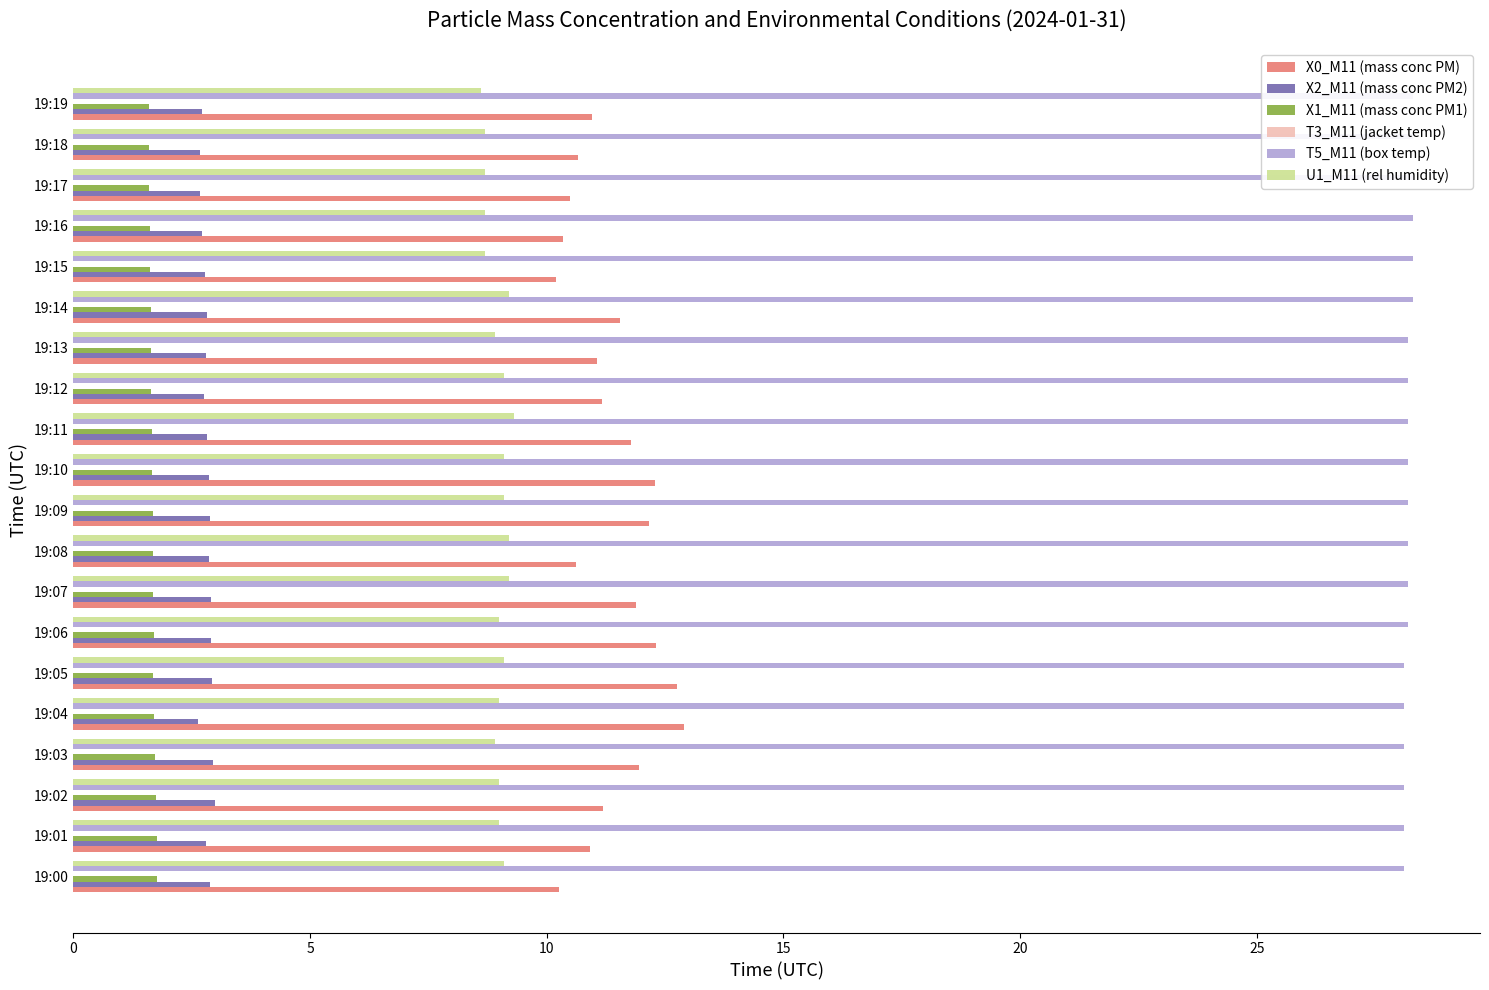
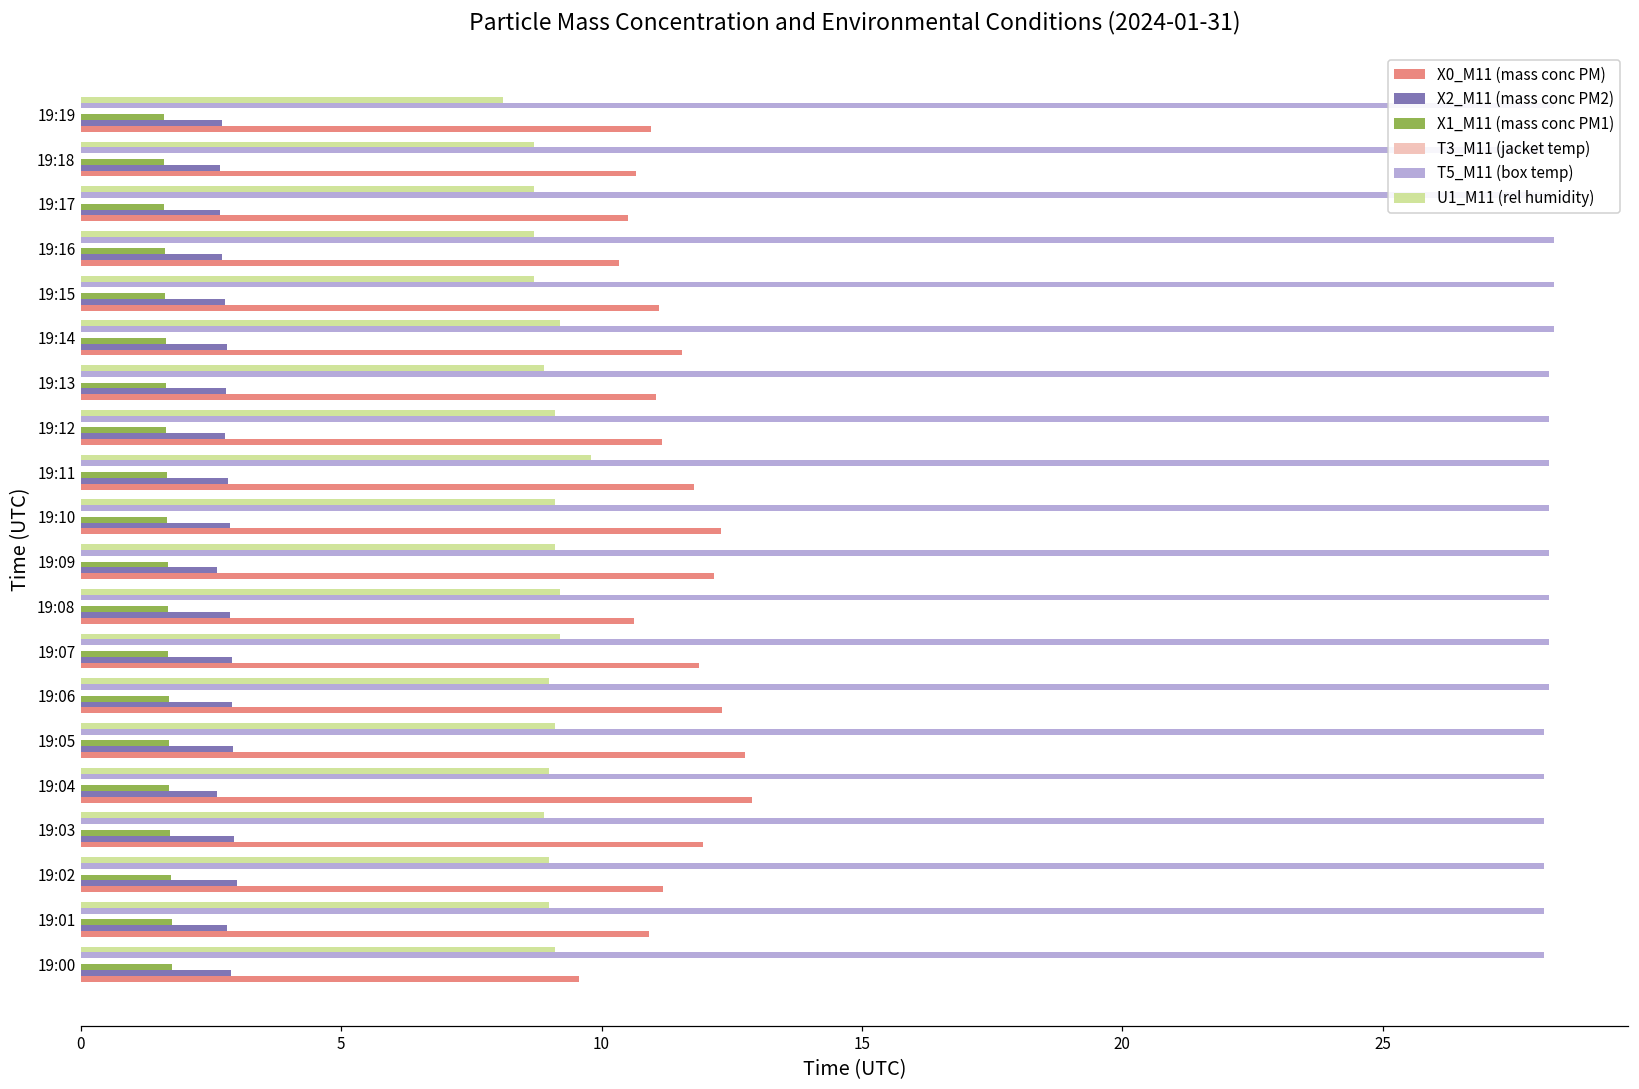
  {
    "X0_M11 (mass conc PM)": {
      "19:19": 11.0,
      "19:18": 10.7,
      "19:17": 10.5,
      "19:16": 10.3,
-     "19:15": 10.2,
+     "19:15": 11.1,
      "19:14": 11.6,
      "19:13": 11.1,
      "19:12": 11.2,
      "19:11": 11.8,
      "19:10": 12.3,
      "19:09": 12.2,
      "19:08": 10.6,
      "19:07": 11.9,
      "19:06": 12.3,
      "19:05": 12.8,
      "19:04": 12.9,
      "19:03": 11.9,
      "19:02": 11.2,
      "19:01": 10.9,
-     "19:00": 10.3
+     "19:00": 9.6
    },
    "X2_M11 (mass conc PM2)": {
      "19:19": 2.7,
      "19:18": 2.7,
      "19:17": 2.7,
      "19:16": 2.7,
      "19:15": 2.8,
      "19:14": 2.8,
      "19:13": 2.8,
      "19:12": 2.8,
      "19:11": 2.8,
      "19:10": 2.9,
-     "19:09": 2.9,
+     "19:09": 2.6,
      "19:08": 2.9,
      "19:07": 2.9,
      "19:06": 2.9,
      "19:05": 2.9,
      "19:04": 2.6,
      "19:03": 2.9,
      "19:02": 3.0,
      "19:01": 2.8,
      "19:00": 2.9
    },
    "X1_M11 (mass conc PM1)": {
      "19:19": 1.6,
      "19:18": 1.6,
      "19:17": 1.6,
      "19:16": 1.6,
      "19:15": 1.6,
      "19:14": 1.6,
      "19:13": 1.6,
      "19:12": 1.6,
      "19:11": 1.7,
      "19:10": 1.7,
      "19:09": 1.7,
      "19:08": 1.7,
      "19:07": 1.7,
      "19:06": 1.7,
      "19:05": 1.7,
      "19:04": 1.7,
      "19:03": 1.7,
      "19:02": 1.7,
      "19:01": 1.8,
      "19:00": 1.8
    },
    "T3_M11 (jacket temp)": {
      "19:19": 0.0,
      "19:18": 0.0,
      "19:17": 0.0,
      "19:16": 0.0,
      "19:15": 0.0,
      "19:14": 0.0,
      "19:13": 0.0,
      "19:12": 0.0,
      "19:11": 0.0,
      "19:10": 0.0,
      "19:09": 0.0,
      "19:08": 0.0,
      "19:07": 0.0,
      "19:06": 0.0,
      "19:05": 0.0,
      "19:04": 0.0,
      "19:03": 0.0,
      "19:02": 0.0,
      "19:01": 0.0,
      "19:00": 0.0
    },
    "T5_M11 (box temp)": {
      "19:16": 28.3,
      "19:15": 28.3,
      "19:14": 28.3,
      "19:13": 28.2,
      "19:12": 28.2,
      "19:11": 28.2,
      "19:10": 28.2,
      "19:09": 28.2,
      "19:08": 28.2,
      "19:07": 28.2,
      "19:06": 28.2,
      "19:05": 28.1,
      "19:04": 28.1,
      "19:03": 28.1,
      "19:02": 28.1,
      "19:01": 28.1,
      "19:00": 28.1
    },
    "U1_M11 (rel humidity)": {
-     "19:19": 8.6,
+     "19:19": 8.1,
      "19:18": 8.7,
      "19:17": 8.7,
      "19:16": 8.7,
      "19:15": 8.7,
      "19:14": 9.2,
      "19:13": 8.9,
      "19:12": 9.1,
-     "19:11": 9.3,
+     "19:11": 9.8,
      "19:10": 9.1,
      "19:09": 9.1,
      "19:08": 9.2,
      "19:07": 9.2,
      "19:06": 9.0,
      "19:05": 9.1,
      "19:04": 9.0,
      "19:03": 8.9,
      "19:02": 9.0,
      "19:01": 9.0,
      "19:00": 9.1
    }
  }
